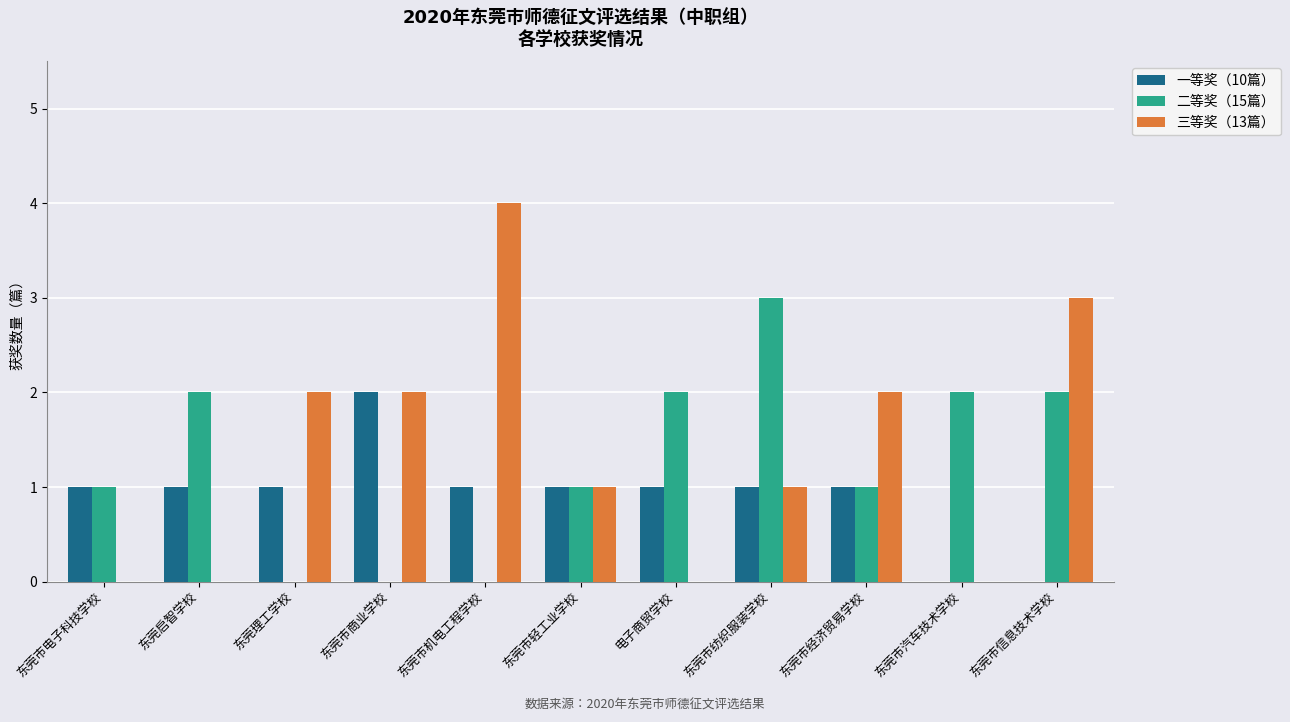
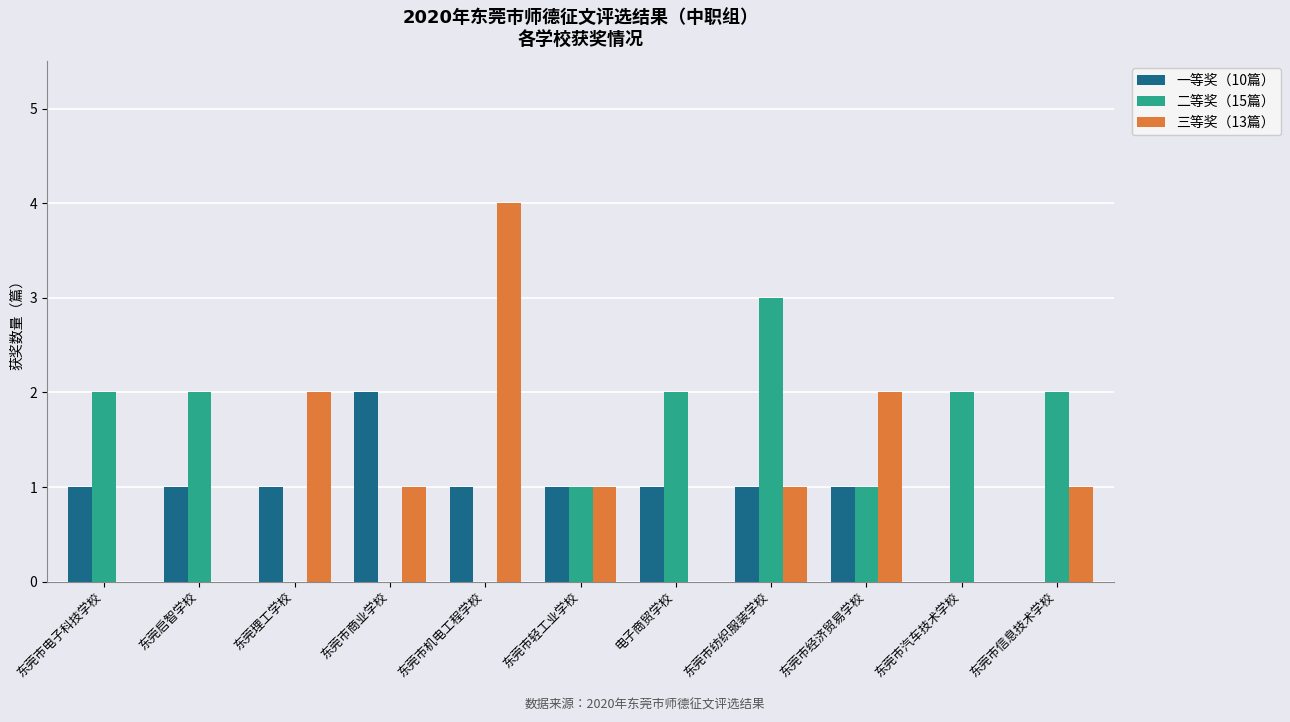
  {
    "一等奖（10篇）": {
      "东莞市电子科技学校": 1,
      "东莞启智学校": 1,
      "东莞理工学校": 1,
      "东莞市商业学校": 2,
      "东莞市机电工程学校": 1,
      "东莞市轻工业学校": 1,
      "电子商贸学校": 1,
      "东莞市纺织服装学校": 1,
      "东莞市经济贸易学校": 1,
      "东莞市汽车技术学校": 0,
      "东莞市信息技术学校": 0
    },
    "二等奖（15篇）": {
-     "东莞市电子科技学校": 1,
+     "东莞市电子科技学校": 2,
      "东莞启智学校": 2,
      "东莞理工学校": 0,
      "东莞市商业学校": 0,
      "东莞市机电工程学校": 0,
      "东莞市轻工业学校": 1,
      "电子商贸学校": 2,
      "东莞市纺织服装学校": 3,
      "东莞市经济贸易学校": 1,
      "东莞市汽车技术学校": 2,
      "东莞市信息技术学校": 2
    },
    "三等奖（13篇）": {
      "东莞市电子科技学校": 0,
      "东莞启智学校": 0,
      "东莞理工学校": 2,
-     "东莞市商业学校": 2,
+     "东莞市商业学校": 1,
      "东莞市机电工程学校": 4,
      "东莞市轻工业学校": 1,
      "电子商贸学校": 0,
      "东莞市纺织服装学校": 1,
      "东莞市经济贸易学校": 2,
      "东莞市汽车技术学校": 0,
-     "东莞市信息技术学校": 3
+     "东莞市信息技术学校": 1
    }
  }
